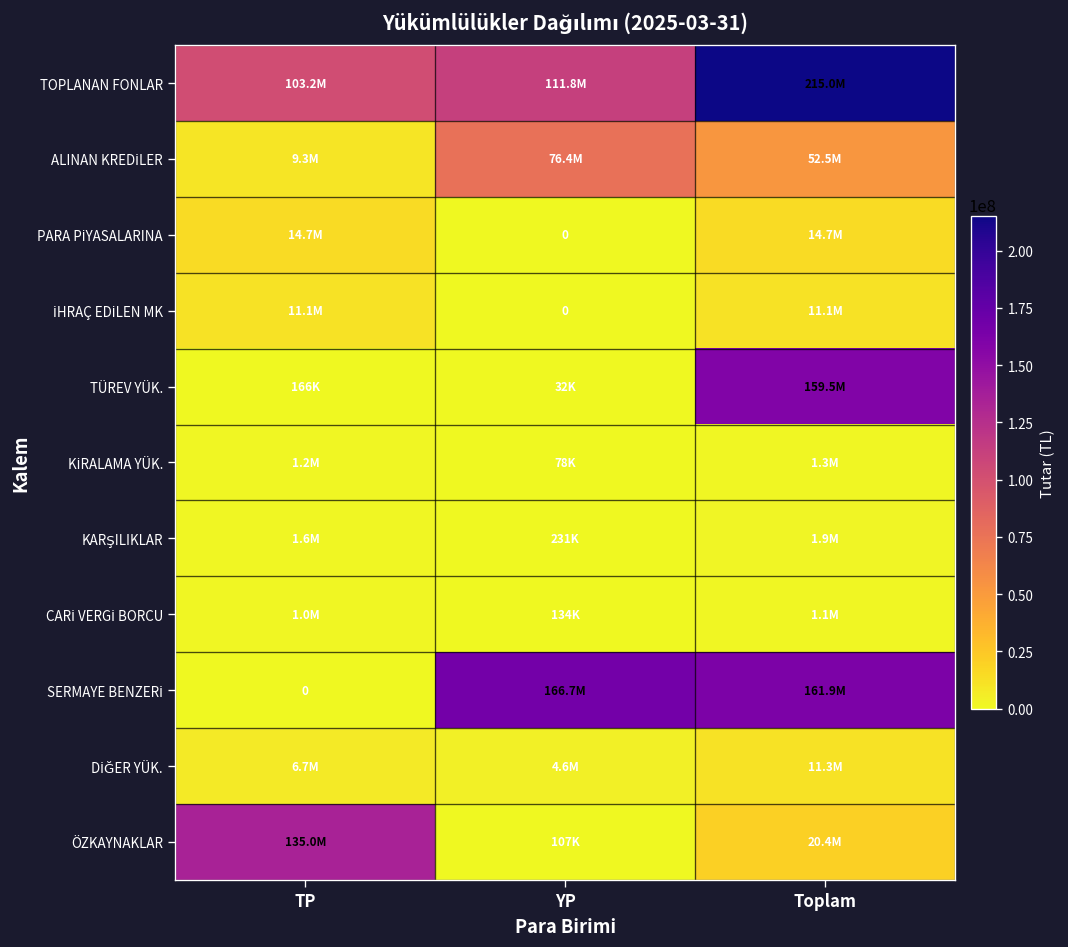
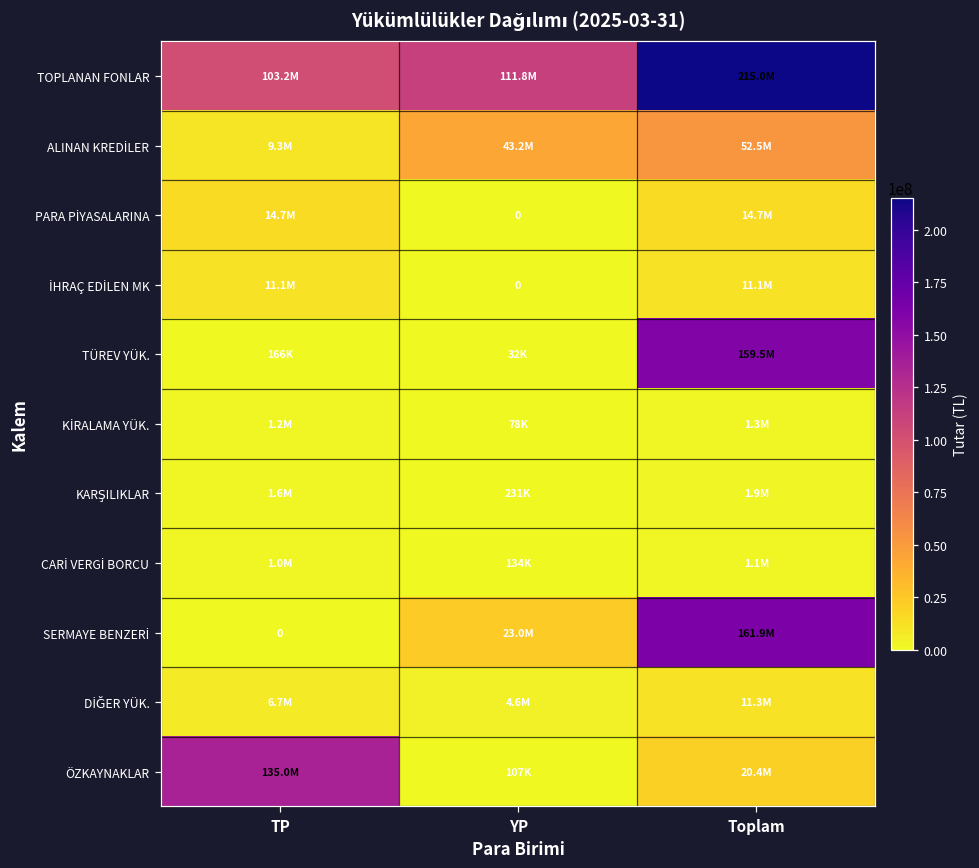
  {
    "TOPLANAN FONLAR": {
      "TP": "103.2M",
      "YP": "111.8M",
      "Toplam": "215.0M"
    },
    "ALINAN KREDİLER": {
      "TP": "9.3M",
-     "YP": "76.4M",
+     "YP": "43.2M",
      "Toplam": "52.5M"
    },
    "PARA PİYASALARINA": {
      "TP": "14.7M",
      "YP": "0",
      "Toplam": "14.7M"
    },
    "İHRAÇ EDİLEN MK": {
      "TP": "11.1M",
      "YP": "0",
      "Toplam": "11.1M"
    },
    "TÜREV YÜK.": {
      "TP": "166K",
      "YP": "32K",
      "Toplam": "159.5M"
    },
    "KİRALAMA YÜK.": {
      "TP": "1.2M",
      "YP": "78K",
      "Toplam": "1.3M"
    },
    "KARŞILIKLAR": {
      "TP": "1.6M",
      "YP": "231K",
      "Toplam": "1.9M"
    },
    "CARİ VERGİ BORCU": {
      "TP": "1.0M",
      "YP": "134K",
      "Toplam": "1.1M"
    },
    "SERMAYE BENZERİ": {
      "TP": "0",
-     "YP": "166.7M",
+     "YP": "23.0M",
      "Toplam": "161.9M"
    },
    "DİĞER YÜK.": {
      "TP": "6.7M",
      "YP": "4.6M",
      "Toplam": "11.3M"
    },
    "ÖZKAYNAKLAR": {
      "TP": "135.0M",
      "YP": "107K",
      "Toplam": "20.4M"
    }
  }
